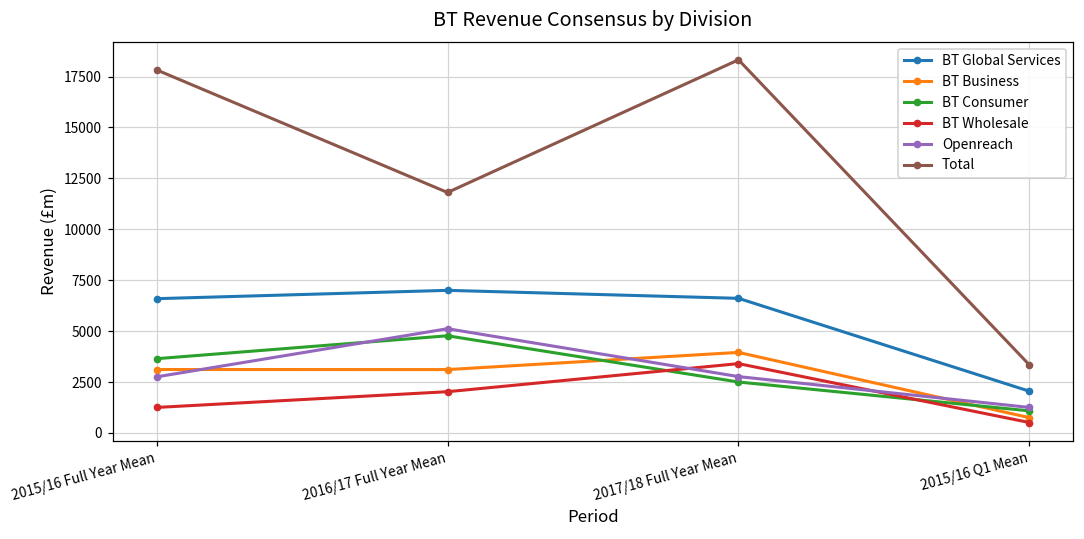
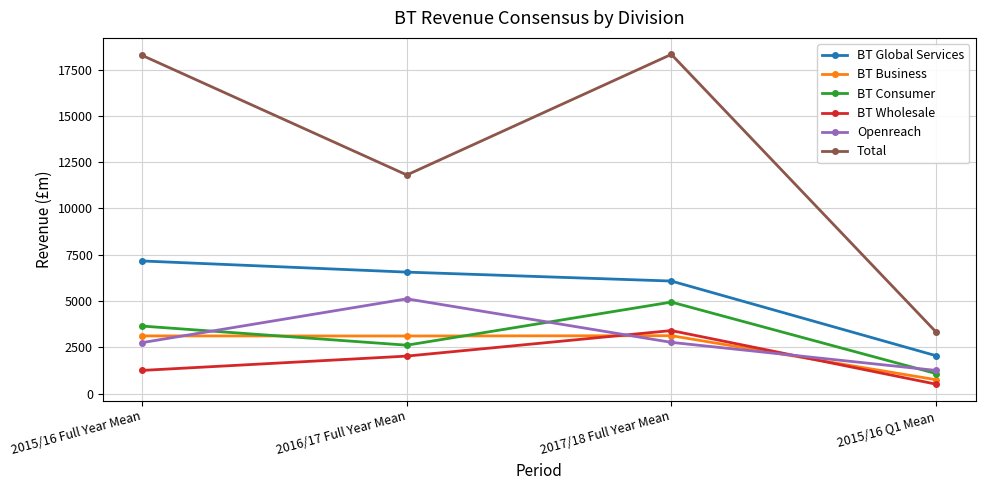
  {
    "BT Global Services": {
-     "2015/16 Full Year Mean": 6600,
-     "2016/17 Full Year Mean": 7000,
-     "2017/18 Full Year Mean": 6600,
+     "2015/16 Full Year Mean": 7200,
+     "2016/17 Full Year Mean": 6600,
+     "2017/18 Full Year Mean": 6100,
      "2015/16 Q1 Mean": 2000
    },
    "BT Business": {
      "2015/16 Full Year Mean": 3100,
      "2016/17 Full Year Mean": 3100,
-     "2017/18 Full Year Mean": 4000,
+     "2017/18 Full Year Mean": 3100,
      "2015/16 Q1 Mean": 800
    },
    "BT Consumer": {
      "2015/16 Full Year Mean": 3600,
-     "2016/17 Full Year Mean": 4800,
-     "2017/18 Full Year Mean": 2500,
+     "2016/17 Full Year Mean": 2600,
+     "2017/18 Full Year Mean": 4900,
      "2015/16 Q1 Mean": 1100
    },
    "BT Wholesale": {
      "2015/16 Full Year Mean": 1300,
      "2016/17 Full Year Mean": 2000,
      "2017/18 Full Year Mean": 3400,
      "2015/16 Q1 Mean": 500
    },
    "Openreach": {
      "2015/16 Full Year Mean": 2800,
      "2016/17 Full Year Mean": 5100,
      "2017/18 Full Year Mean": 2800,
      "2015/16 Q1 Mean": 1300
    },
    "Total": {
-     "2015/16 Full Year Mean": 17800,
+     "2015/16 Full Year Mean": 18300,
      "2016/17 Full Year Mean": 11800,
      "2017/18 Full Year Mean": 18300,
      "2015/16 Q1 Mean": 3300
    }
  }
